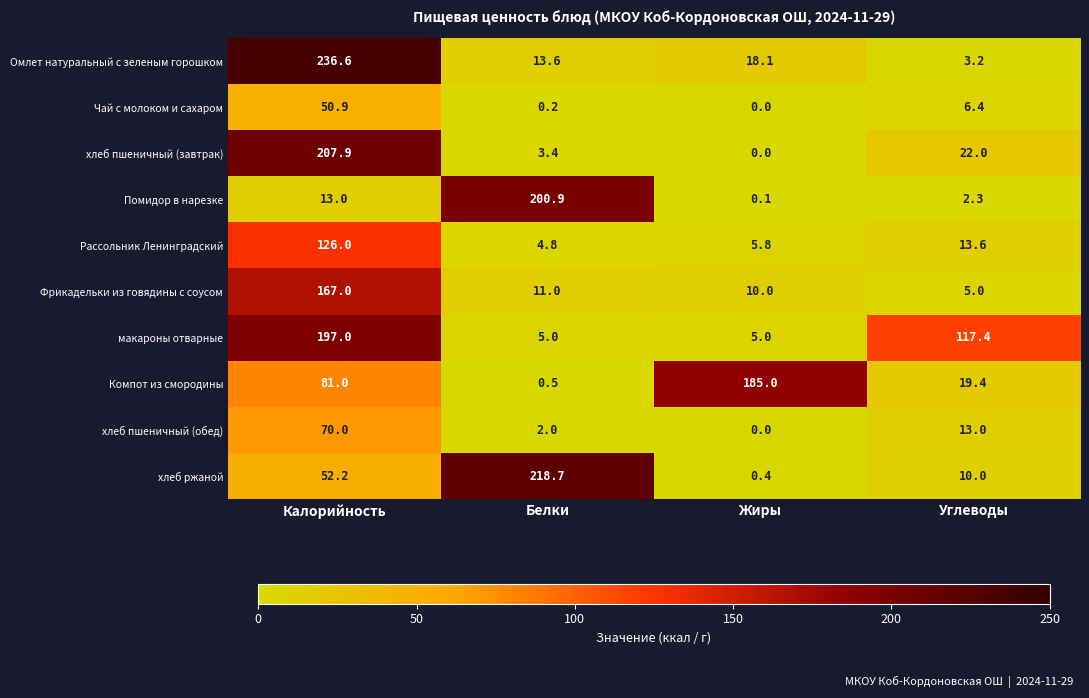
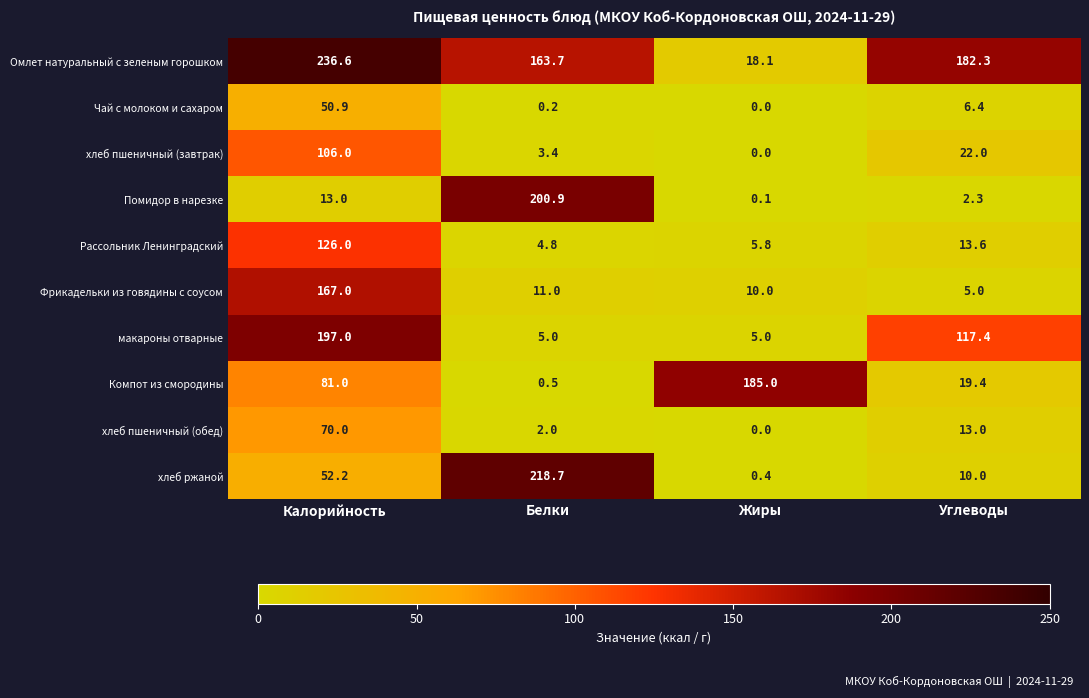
  {
    "Омлет натуральный с зеленым горошком": {
      "Калорийность": 236.6,
-     "Белки": 13.6,
+     "Белки": 163.7,
      "Жиры": 18.1,
-     "Углеводы": 3.2
+     "Углеводы": 182.3
    },
    "Чай с молоком и сахаром": {
      "Калорийность": 50.9,
      "Белки": 0.2,
      "Жиры": 0.0,
      "Углеводы": 6.4
    },
    "хлеб пшеничный (завтрак)": {
-     "Калорийность": 207.9,
+     "Калорийность": 106.0,
      "Белки": 3.4,
      "Жиры": 0.0,
      "Углеводы": 22.0
    },
    "Помидор в нарезке": {
      "Калорийность": 13.0,
      "Белки": 200.9,
      "Жиры": 0.1,
      "Углеводы": 2.3
    },
    "Рассольник Ленинградский": {
      "Калорийность": 126.0,
      "Белки": 4.8,
      "Жиры": 5.8,
      "Углеводы": 13.6
    },
    "Фрикадельки из говядины с соусом": {
      "Калорийность": 167.0,
      "Белки": 11.0,
      "Жиры": 10.0,
      "Углеводы": 5.0
    },
    "макароны отварные": {
      "Калорийность": 197.0,
      "Белки": 5.0,
      "Жиры": 5.0,
      "Углеводы": 117.4
    },
    "Компот из смородины": {
      "Калорийность": 81.0,
      "Белки": 0.5,
      "Жиры": 185.0,
      "Углеводы": 19.4
    },
    "хлеб пшеничный (обед)": {
      "Калорийность": 70.0,
      "Белки": 2.0,
      "Жиры": 0.0,
      "Углеводы": 13.0
    },
    "хлеб ржаной": {
      "Калорийность": 52.2,
      "Белки": 218.7,
      "Жиры": 0.4,
      "Углеводы": 10.0
    }
  }
